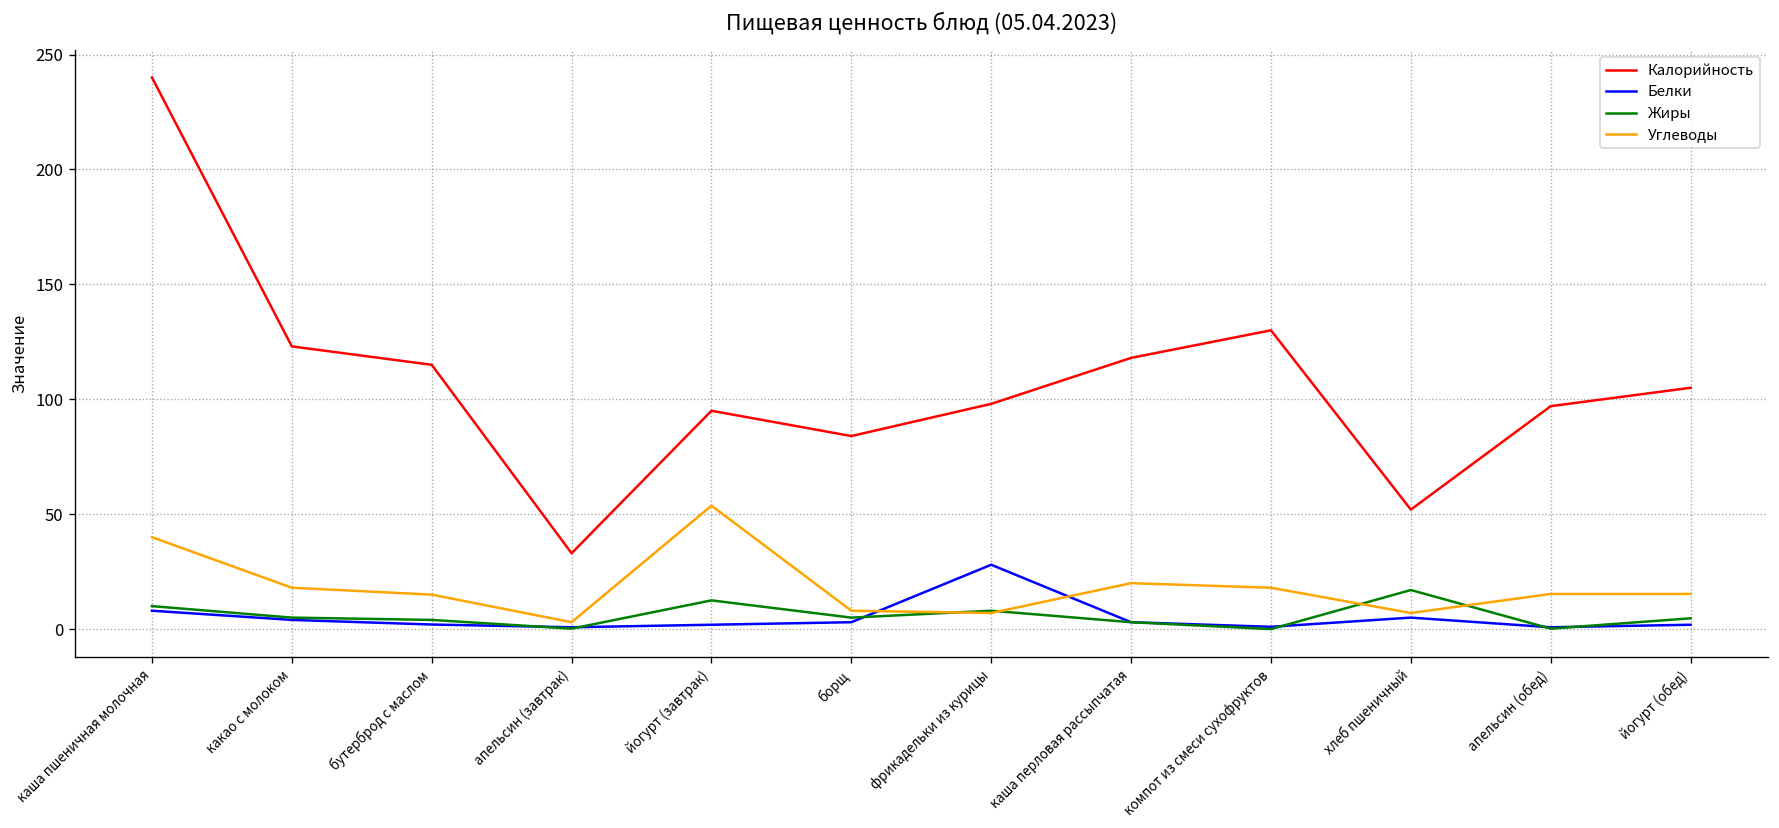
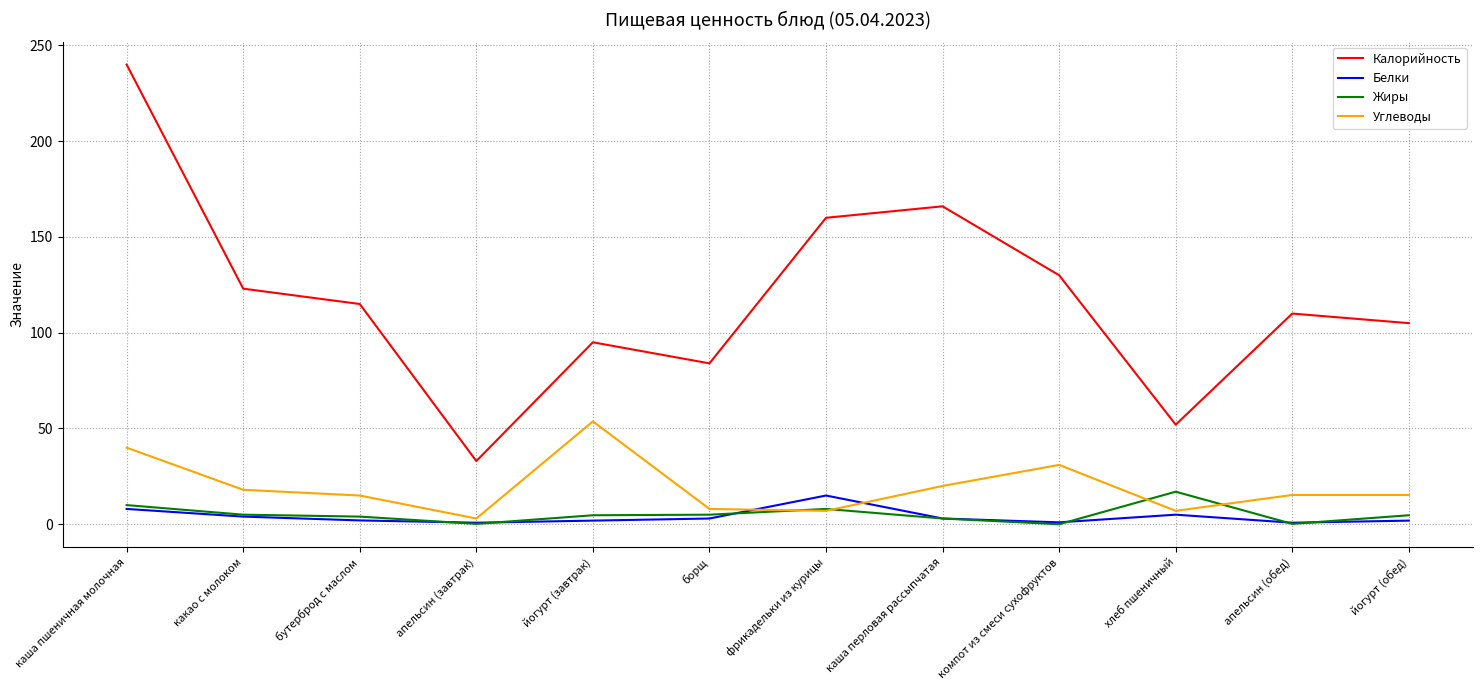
  {
    "Калорийность": {
      "каша пшеничная молочная": 240,
      "какао с молоком": 123,
      "бутерброд с маслом": 115,
      "апельсин (завтрак)": 33,
      "йогурт (завтрак)": 95,
      "борщ": 84,
-     "фрикадельки из курицы": 98,
-     "каша перловая рассыпчатая": 118,
+     "фрикадельки из курицы": 160,
+     "каша перловая рассыпчатая": 166,
      "компот из смеси сухофруктов": 130,
      "хлеб пшеничный": 52,
-     "апельсин (обед)": 97,
+     "апельсин (обед)": 110,
      "йогурт (обед)": 105
    },
    "Белки": {
      "каша пшеничная молочная": 8,
      "бутерброд с маслом": 2,
      "йогурт (завтрак)": 2,
      "борщ": 3,
-     "фрикадельки из курицы": 28,
+     "фрикадельки из курицы": 15,
      "хлеб пшеничный": 5,
      "йогурт (обед)": 2
    },
    "Жиры": {
      "каша пшеничная молочная": 10,
      "бутерброд с маслом": 4,
-     "йогурт (завтрак)": 13,
+     "йогурт (завтрак)": 5,
      "борщ": 5,
      "хлеб пшеничный": 17,
      "йогурт (обед)": 5
    },
    "Углеводы": {
      "каша пшеничная молочная": 40,
      "какао с молоком": 18,
      "бутерброд с маслом": 15,
      "апельсин (завтрак)": 3,
      "йогурт (завтрак)": 54,
      "борщ": 8,
      "каша перловая рассыпчатая": 20,
-     "компот из смеси сухофруктов": 18,
+     "компот из смеси сухофруктов": 31,
      "хлеб пшеничный": 7,
      "апельсин (обед)": 15,
      "йогурт (обед)": 15
    }
  }
